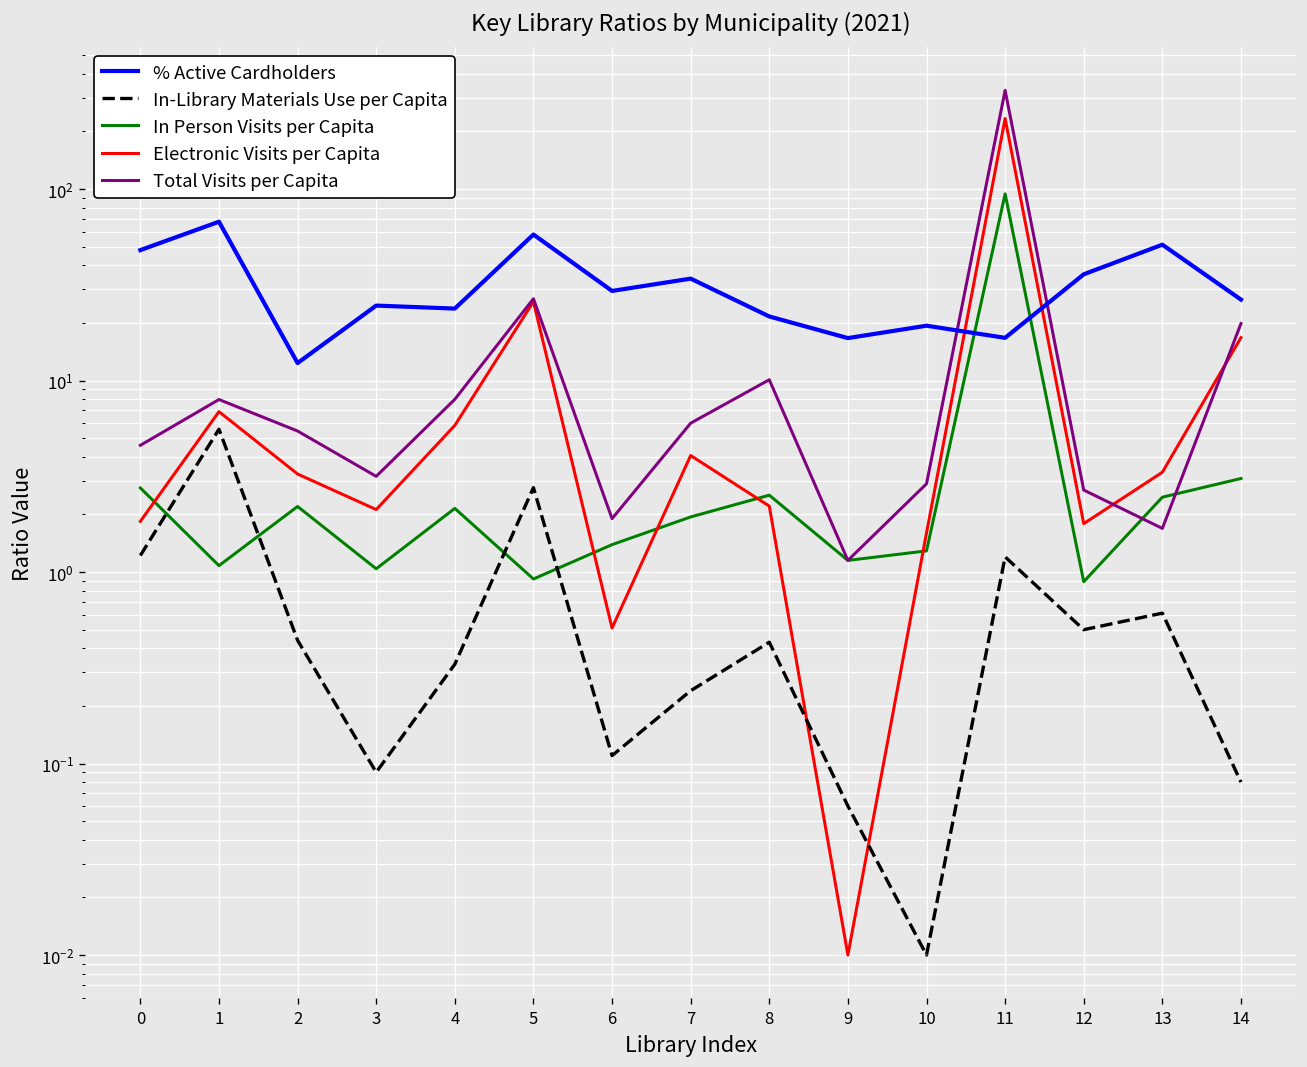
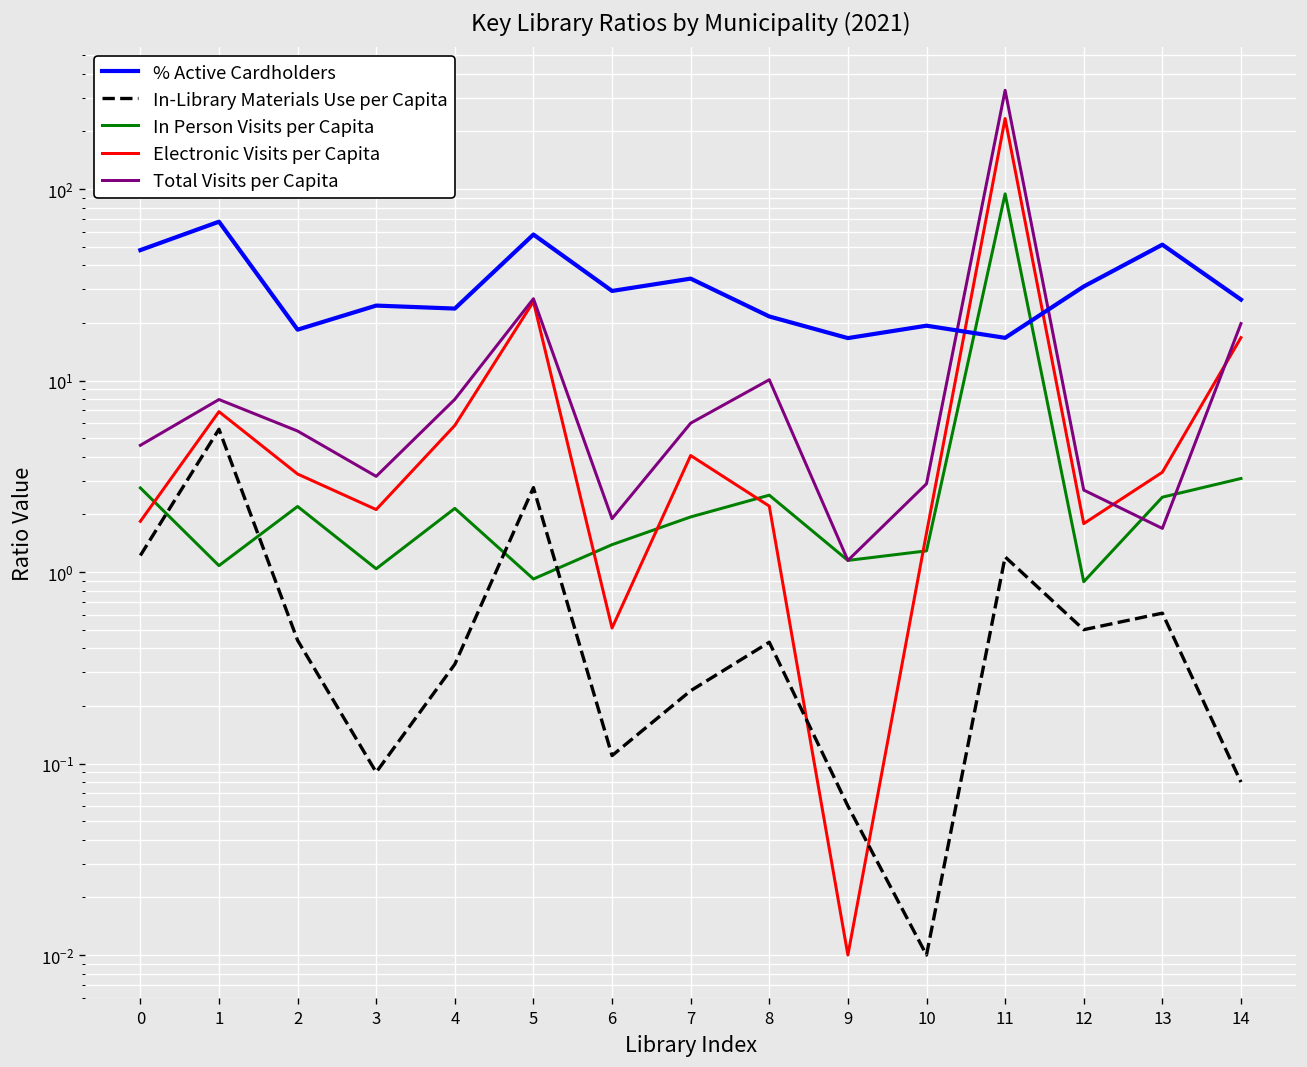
  {
    "% Active Cardholders": {
      "0": 48,
      "1": 68,
-     "2": 12,
+     "2": 18,
      "3": 25,
      "4": 24,
      "5": 58,
      "6": 29,
      "7": 34,
      "8": 22,
      "9": 17,
      "10": 19,
      "11": 17,
-     "12": 36,
+     "12": 31,
      "13": 51,
      "14": 26
    },
    "In-Library Materials Use per Capita": {
      "0": 1.2,
      "1": 5.6,
      "2": 0.44,
      "3": 0.09,
      "4": 0.33,
      "5": 2.8,
      "6": 0.11,
      "7": 0.24,
      "8": 0.43,
      "9": 0.060,
      "10": 0.010,
      "11": 1.2,
      "12": 0.50,
      "13": 0.61,
      "14": 0.08
    },
    "In Person Visits per Capita": {
      "0": 2.8,
      "1": 1.1,
      "2": 2.2,
      "3": 1.0,
      "4": 2.2,
      "5": 0.9,
      "6": 1.4,
      "7": 2,
      "8": 2.5,
      "10": 1.3,
      "11": 90,
      "12": 0.9,
      "13": 2.5,
      "14": 3
    },
    "Electronic Visits per Capita": {
      "0": 1.8,
      "1": 7,
      "2": 3.3,
      "3": 2.1,
      "4": 6,
      "6": 0.51,
      "7": 4,
      "8": 2.2,
      "9": 0.010,
      "10": 1.6,
      "11": 230,
      "12": 1.8,
      "13": 3.3,
      "14": 17
    },
    "Total Visits per Capita": {
      "0": 4.6,
      "1": 8,
      "2": 5.5,
      "3": 3.2,
      "4": 8,
      "6": 1.9,
      "7": 6,
      "8": 10,
      "10": 2.9,
      "11": 330,
      "12": 2.7,
      "13": 1.7,
      "14": 20
    }
  }
